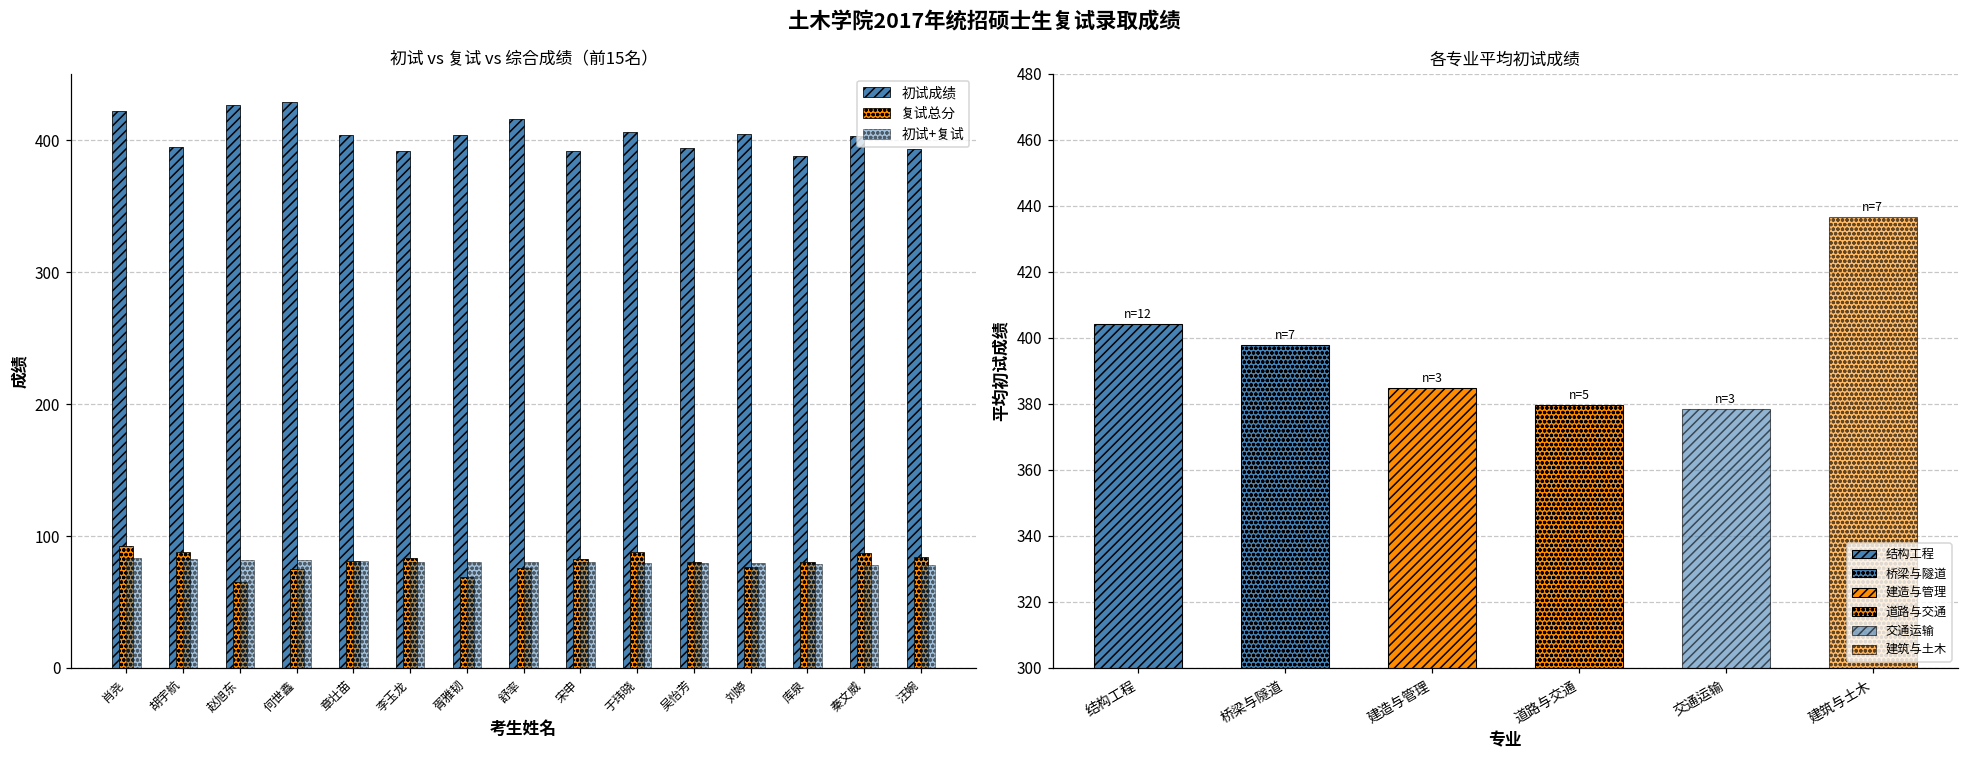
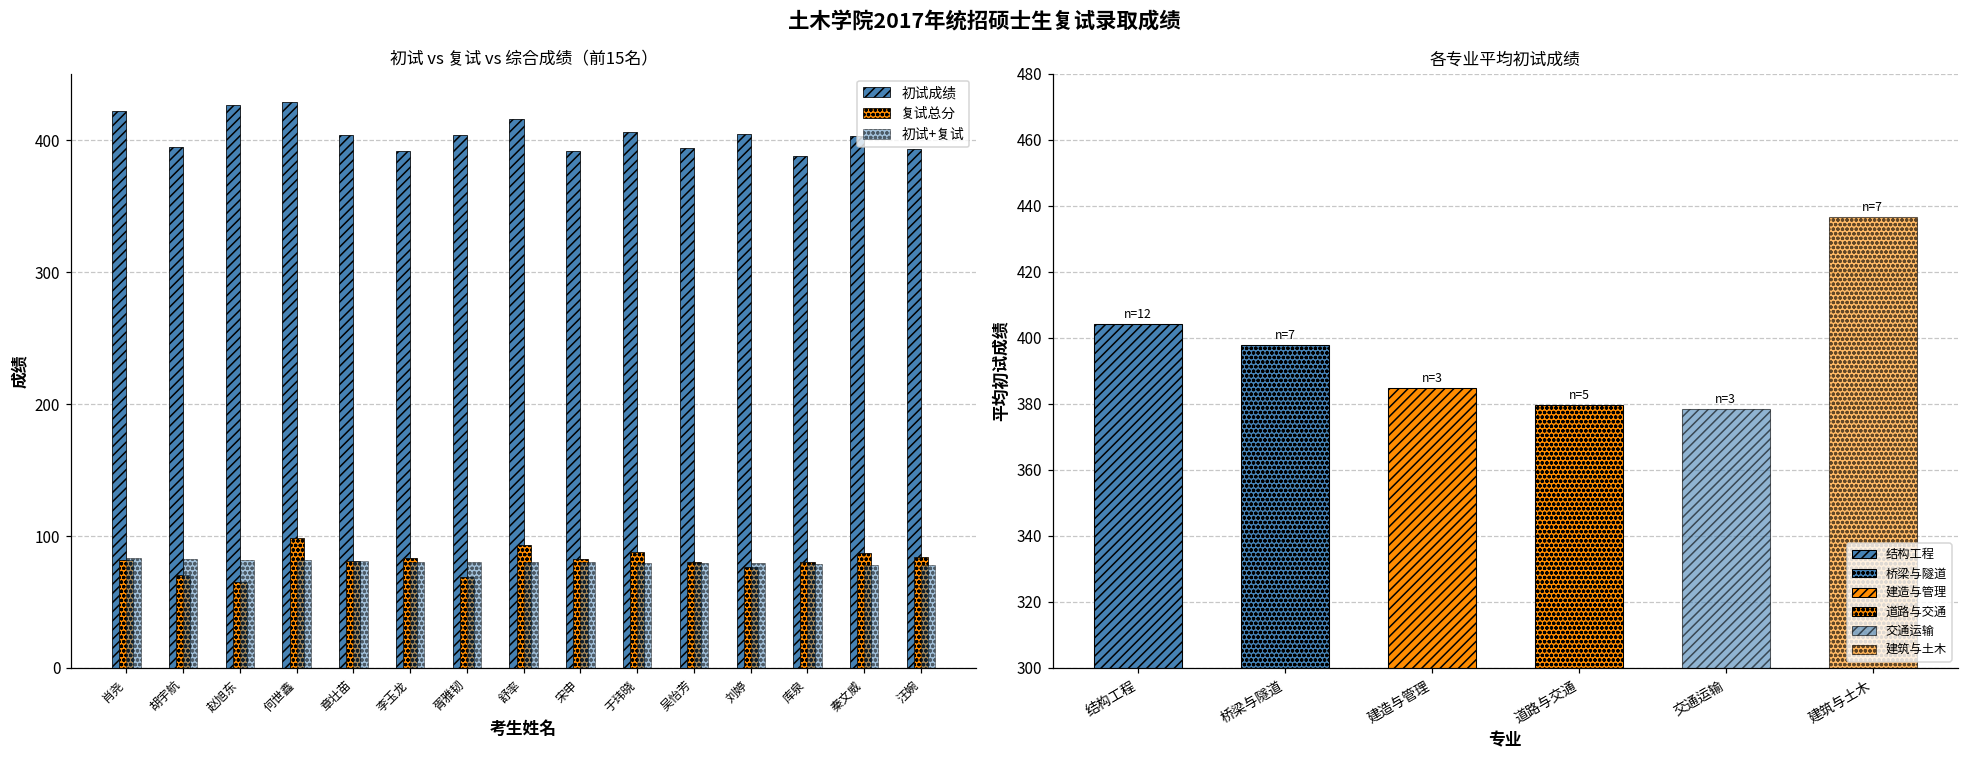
  {
    "初试 vs 复试 vs 综合成绩（前15名）": {
      "复试总分": {
-       "肖尧": 93,
-       "胡宇航": 88,
+       "肖尧": 82,
+       "胡宇航": 70,
        "赵旭东": 65,
-       "何世鑫": 75,
+       "何世鑫": 98,
        "章壮苗": 81,
        "李玉龙": 83,
        "胥雅韧": 69,
-       "舒率": 76,
+       "舒率": 93,
        "宋申": 83,
        "于玮晓": 88,
        "吴怡芳": 80,
        "刘婷": 77,
        "库泉": 80,
        "秦文威": 87,
        "汪婉": 84
      }
    }
  }
